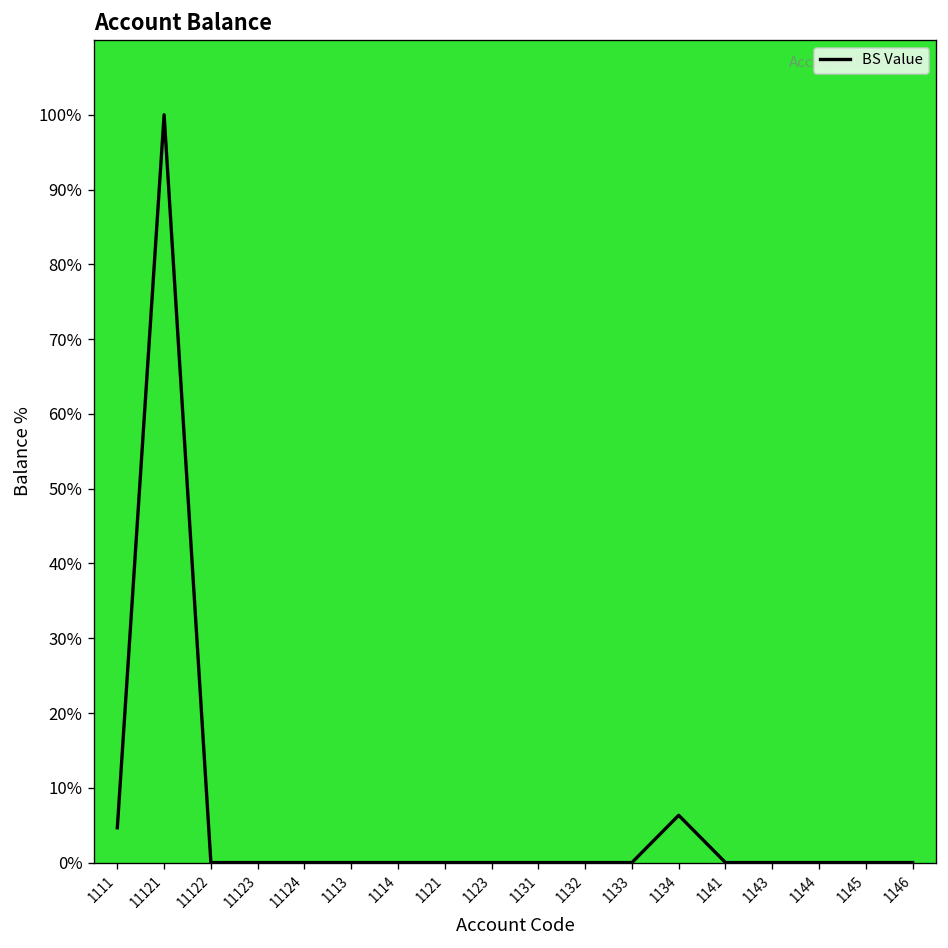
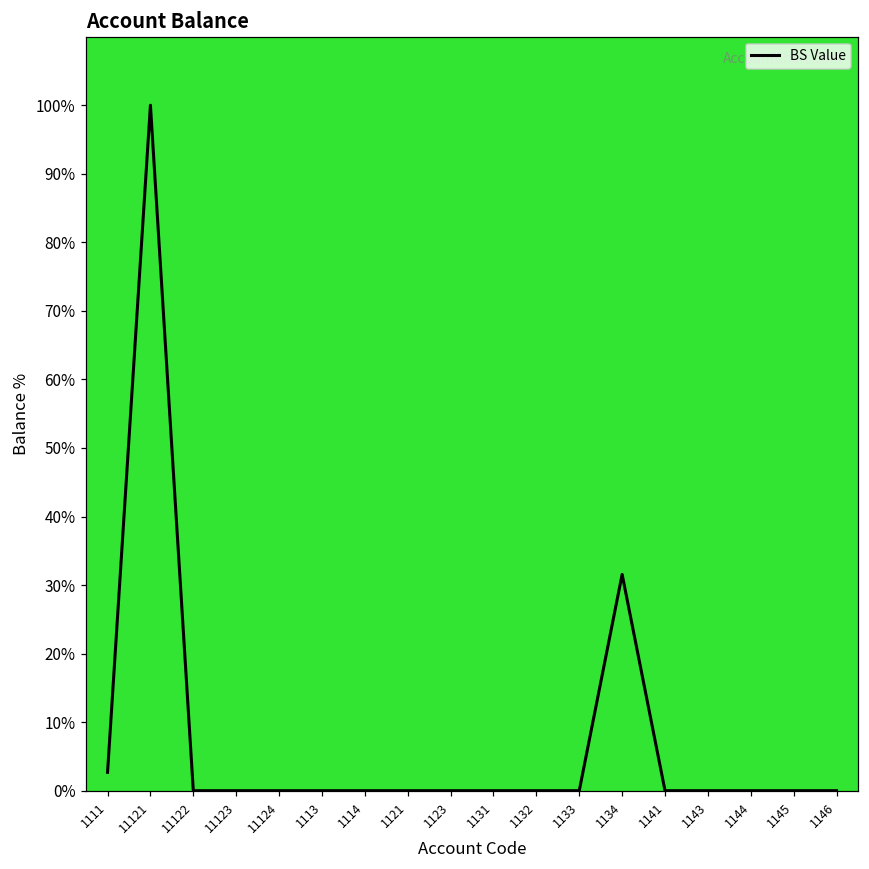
  {
-   "1111": "5%",
+   "1111": "3%",
    "11121": "100%",
    "11122": "0%",
    "11123": "0%",
    "11124": "0%",
    "1113": "0%",
    "1114": "0%",
    "1121": "0%",
    "1123": "0%",
    "1131": "0%",
    "1132": "0%",
    "1133": "0%",
-   "1134": "6%",
+   "1134": "32%",
    "1141": "0%",
    "1143": "0%",
    "1144": "0%",
    "1145": "0%",
    "1146": "0%"
  }
